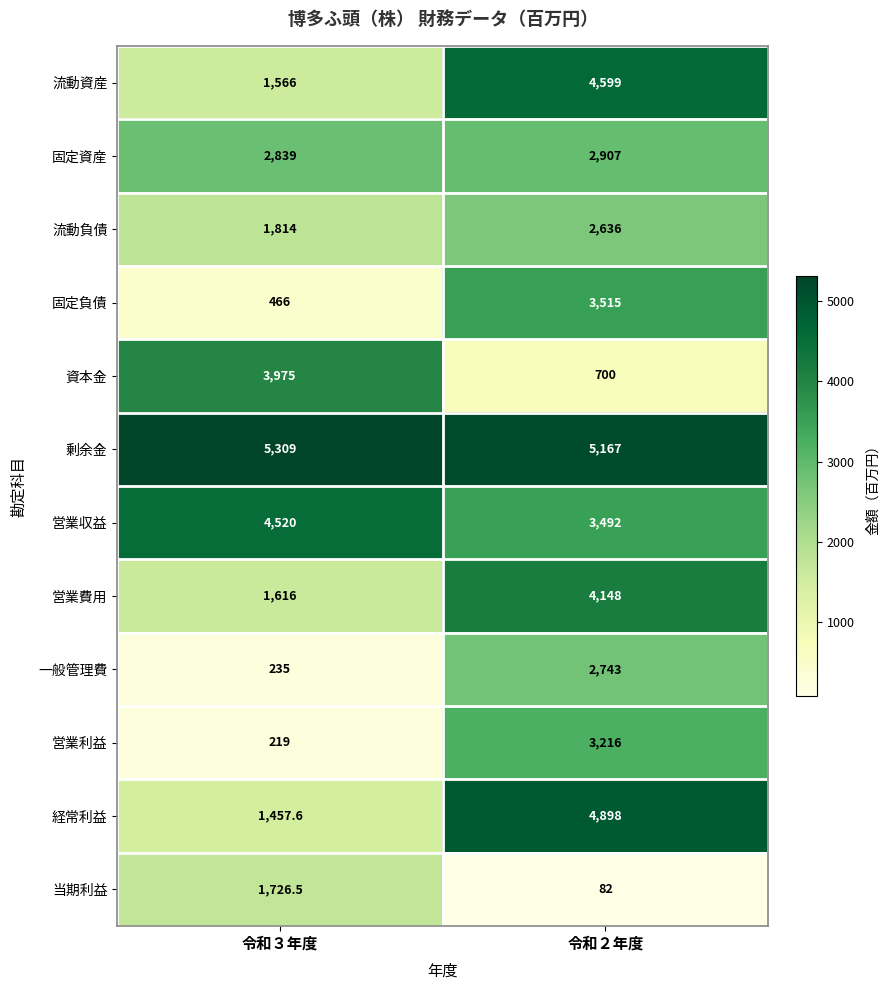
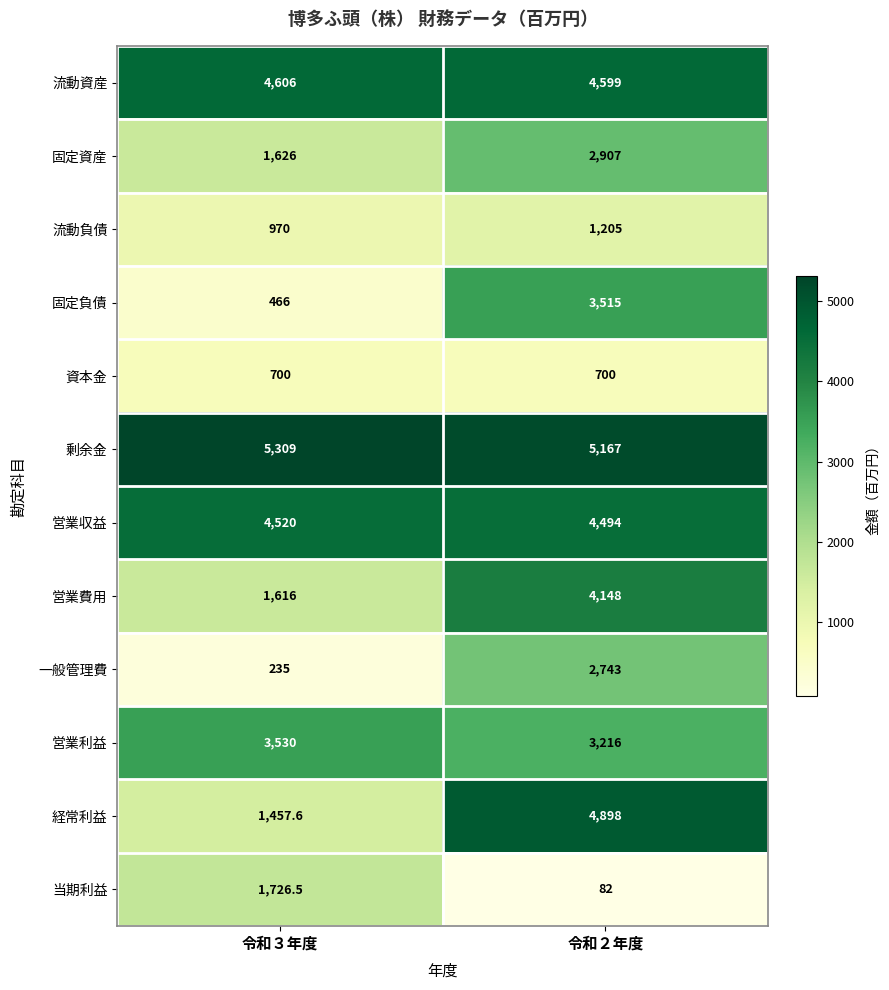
  {
    "流動資産": {
-     "令和３年度": "1,566",
+     "令和３年度": "4,606",
      "令和２年度": "4,599"
    },
    "固定資産": {
-     "令和３年度": "2,839",
+     "令和３年度": "1,626",
      "令和２年度": "2,907"
    },
    "流動負債": {
-     "令和３年度": "1,814",
-     "令和２年度": "2,636"
+     "令和３年度": "970",
+     "令和２年度": "1,205"
    },
    "固定負債": {
      "令和３年度": "466",
      "令和２年度": "3,515"
    },
    "資本金": {
-     "令和３年度": "3,975",
+     "令和３年度": "700",
      "令和２年度": "700"
    },
    "剰余金": {
      "令和３年度": "5,309",
      "令和２年度": "5,167"
    },
    "営業収益": {
      "令和３年度": "4,520",
-     "令和２年度": "3,492"
+     "令和２年度": "4,494"
    },
    "営業費用": {
      "令和３年度": "1,616",
      "令和２年度": "4,148"
    },
    "一般管理費": {
      "令和３年度": "235",
      "令和２年度": "2,743"
    },
    "営業利益": {
-     "令和３年度": "219",
+     "令和３年度": "3,530",
      "令和２年度": "3,216"
    },
    "経常利益": {
      "令和３年度": "1,457.6",
      "令和２年度": "4,898"
    },
    "当期利益": {
      "令和３年度": "1,726.5",
      "令和２年度": "82"
    }
  }
